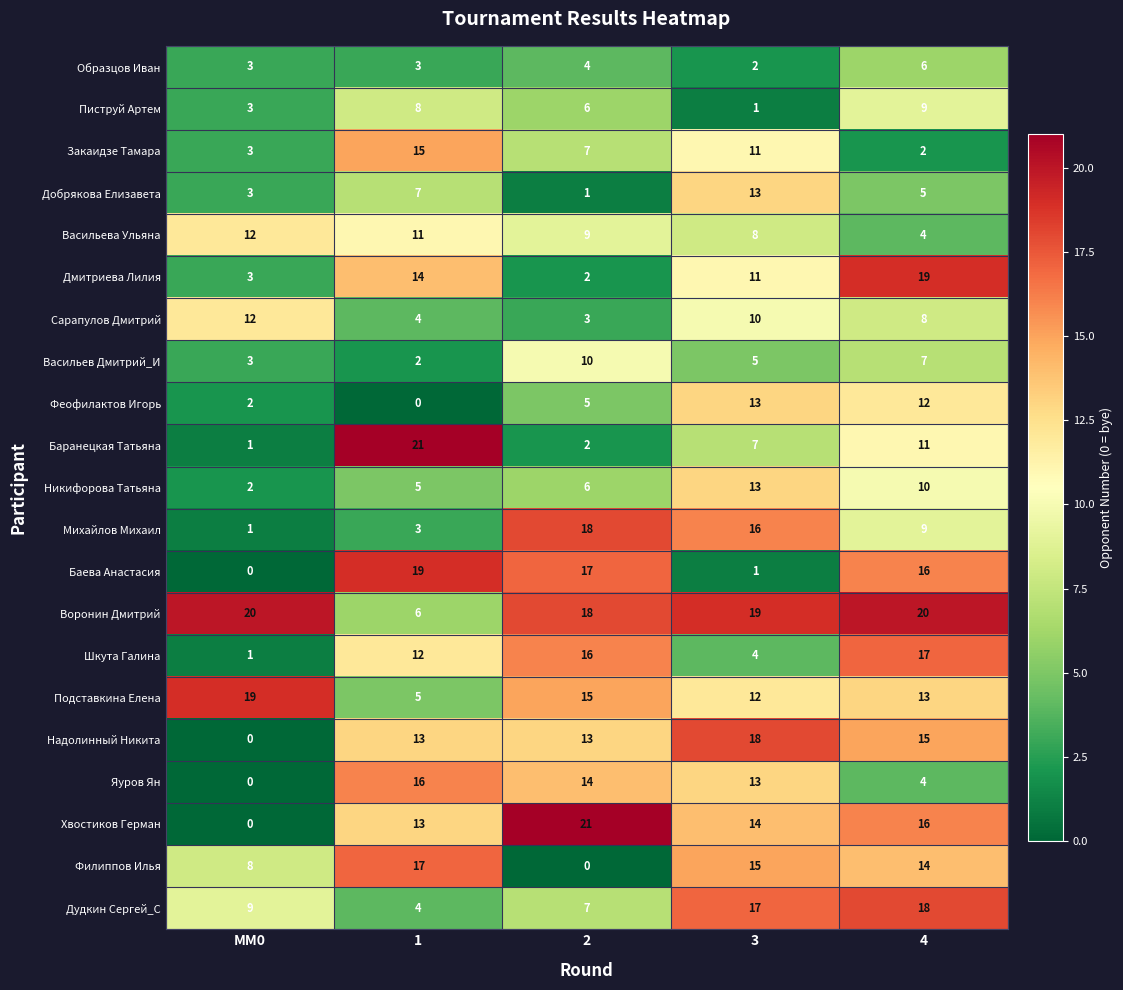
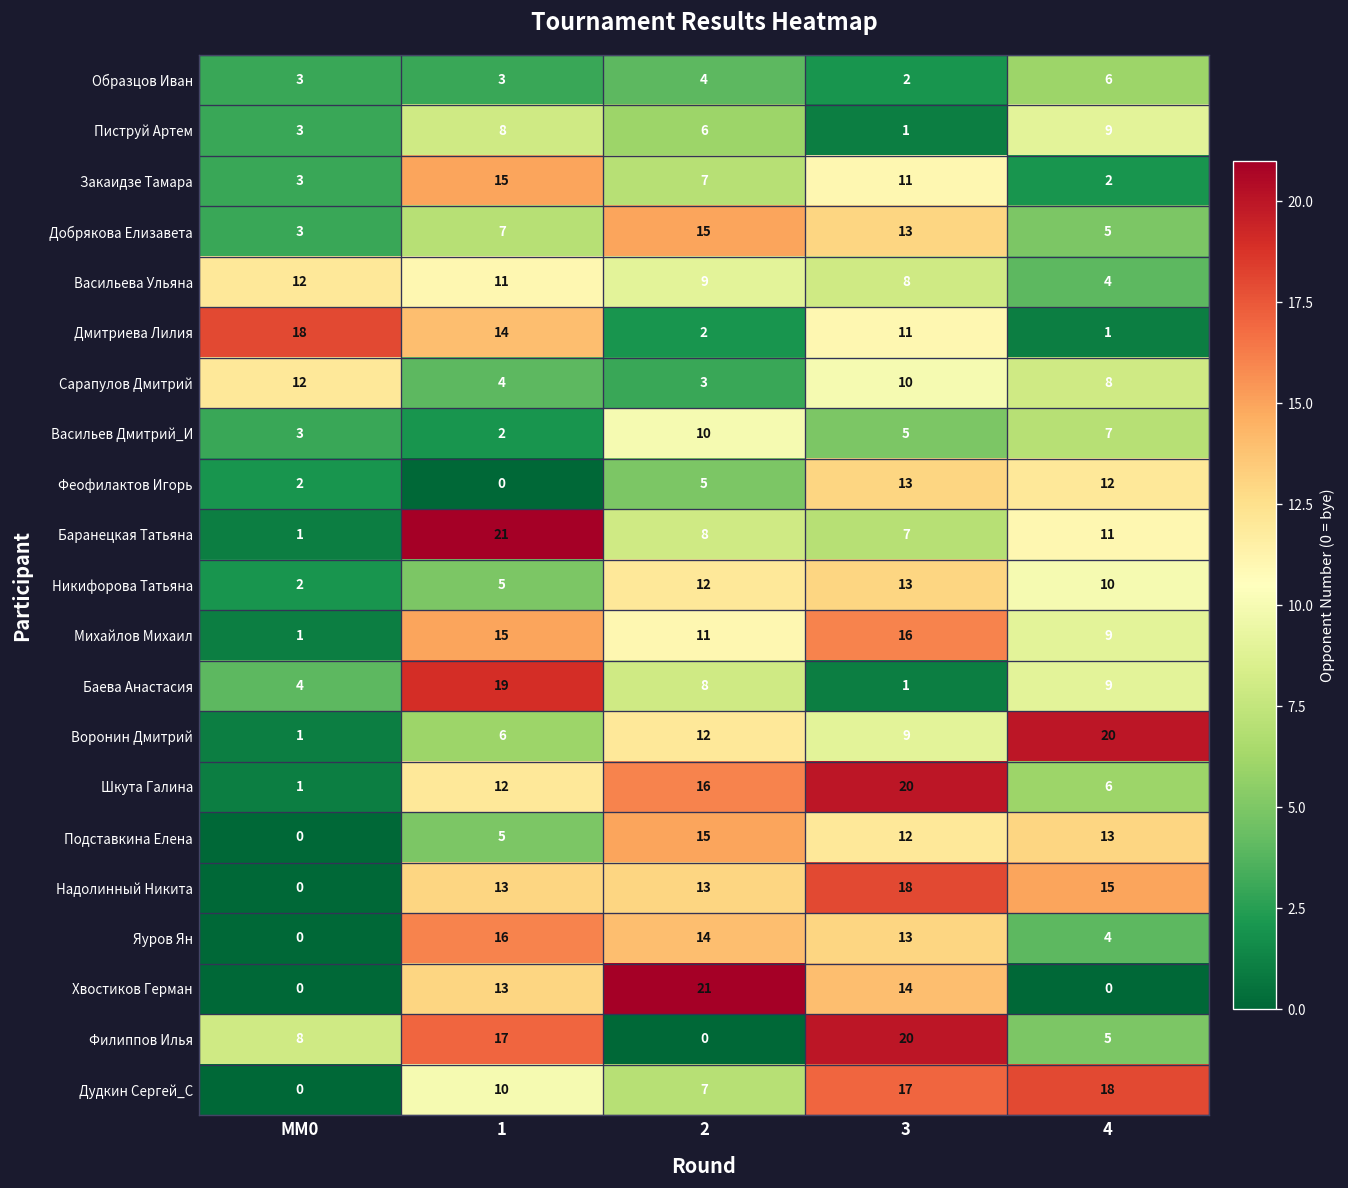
  {
    "Образцов Иван": {
      "MM0": 3,
      "1": 3,
      "2": 4,
      "3": 2,
      "4": 6
    },
    "Пиструй Артем": {
      "MM0": 3,
      "1": 8,
      "2": 6,
      "3": 1,
      "4": 9
    },
    "Закаидзе Тамара": {
      "MM0": 3,
      "1": 15,
      "2": 7,
      "3": 11,
      "4": 2
    },
    "Добрякова Елизавета": {
      "MM0": 3,
      "1": 7,
-     "2": 1,
+     "2": 15,
      "3": 13,
      "4": 5
    },
    "Васильева Ульяна": {
      "MM0": 12,
      "1": 11,
      "2": 9,
      "3": 8,
      "4": 4
    },
    "Дмитриева Лилия": {
-     "MM0": 3,
+     "MM0": 18,
      "1": 14,
      "2": 2,
      "3": 11,
-     "4": 19
+     "4": 1
    },
    "Сарапулов Дмитрий": {
      "MM0": 12,
      "1": 4,
      "2": 3,
      "3": 10,
      "4": 8
    },
    "Васильев Дмитрий_И": {
      "MM0": 3,
      "1": 2,
      "2": 10,
      "3": 5,
      "4": 7
    },
    "Феофилактов Игорь": {
      "MM0": 2,
      "1": 0,
      "2": 5,
      "3": 13,
      "4": 12
    },
    "Баранецкая Татьяна": {
      "MM0": 1,
      "1": 21,
-     "2": 2,
+     "2": 8,
      "3": 7,
      "4": 11
    },
    "Никифорова Татьяна": {
      "MM0": 2,
      "1": 5,
-     "2": 6,
+     "2": 12,
      "3": 13,
      "4": 10
    },
    "Михайлов Михаил": {
      "MM0": 1,
-     "1": 3,
-     "2": 18,
+     "1": 15,
+     "2": 11,
      "3": 16,
      "4": 9
    },
    "Баева Анастасия": {
-     "MM0": 0,
+     "MM0": 4,
      "1": 19,
-     "2": 17,
+     "2": 8,
      "3": 1,
-     "4": 16
+     "4": 9
    },
    "Воронин Дмитрий": {
-     "MM0": 20,
+     "MM0": 1,
      "1": 6,
-     "2": 18,
-     "3": 19,
+     "2": 12,
+     "3": 9,
      "4": 20
    },
    "Шкута Галина": {
      "MM0": 1,
      "1": 12,
      "2": 16,
-     "3": 4,
-     "4": 17
+     "3": 20,
+     "4": 6
    },
    "Подставкина Елена": {
-     "MM0": 19,
+     "MM0": 0,
      "1": 5,
      "2": 15,
      "3": 12,
      "4": 13
    },
    "Надолинный Никита": {
      "MM0": 0,
      "1": 13,
      "2": 13,
      "3": 18,
      "4": 15
    },
    "Яуров Ян": {
      "MM0": 0,
      "1": 16,
      "2": 14,
      "3": 13,
      "4": 4
    },
    "Хвостиков Герман": {
      "MM0": 0,
      "1": 13,
      "2": 21,
      "3": 14,
-     "4": 16
+     "4": 0
    },
    "Филиппов Илья": {
      "MM0": 8,
      "1": 17,
      "2": 0,
-     "3": 15,
-     "4": 14
+     "3": 20,
+     "4": 5
    },
    "Дудкин Сергей_С": {
-     "MM0": 9,
-     "1": 4,
+     "MM0": 0,
+     "1": 10,
      "2": 7,
      "3": 17,
      "4": 18
    }
  }
